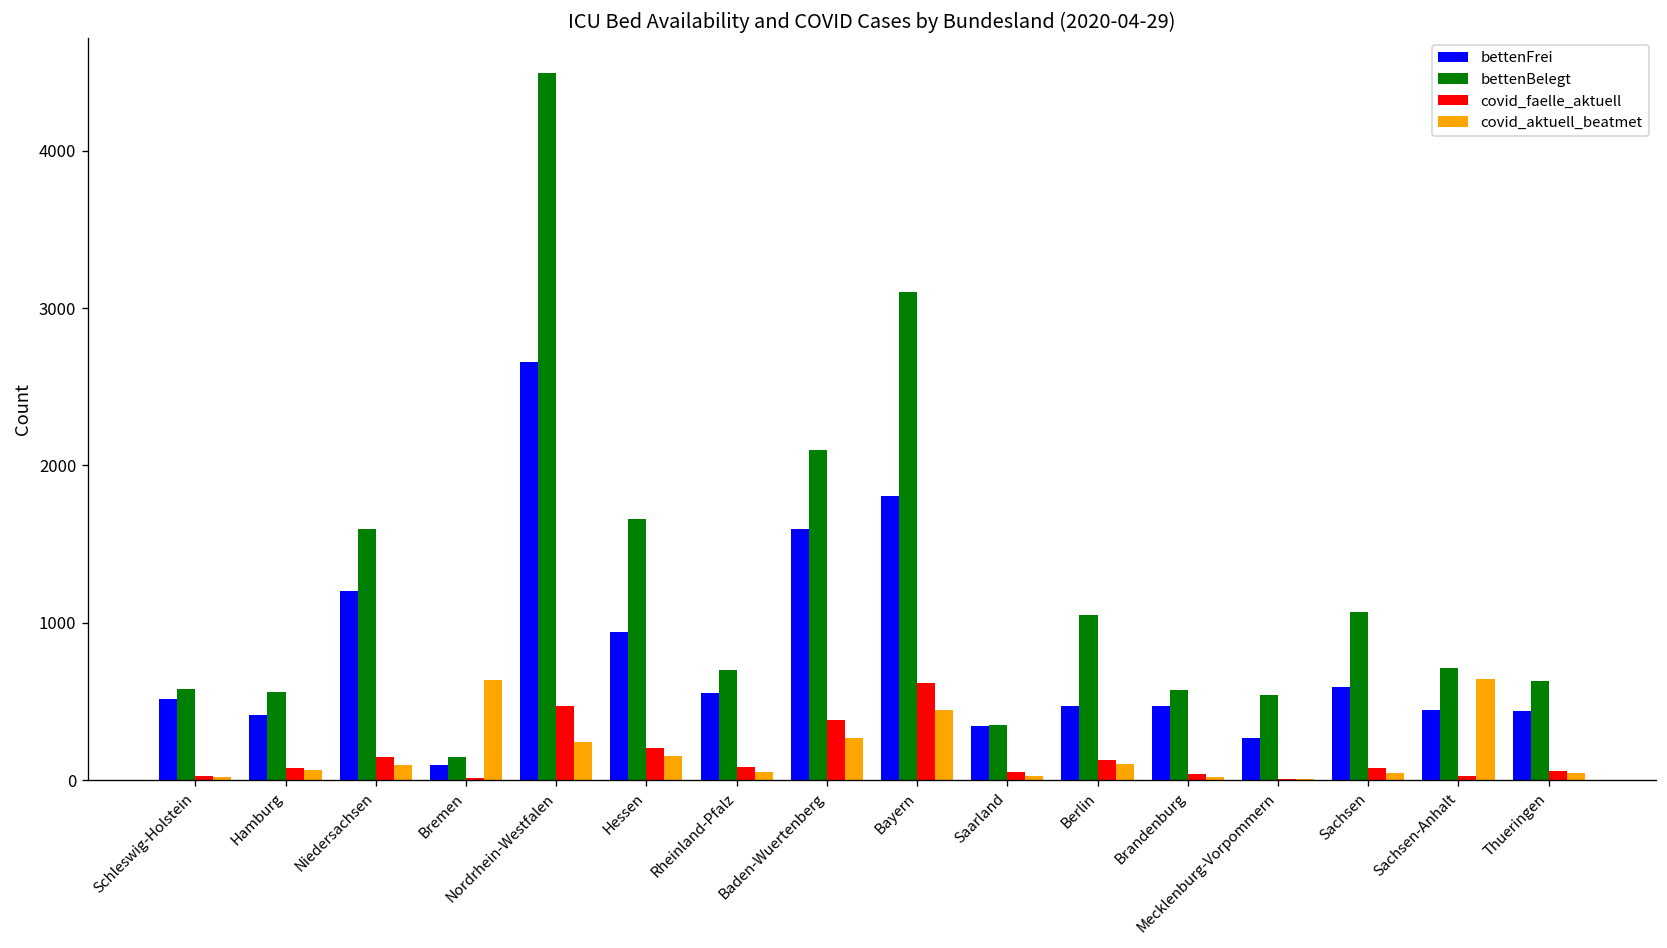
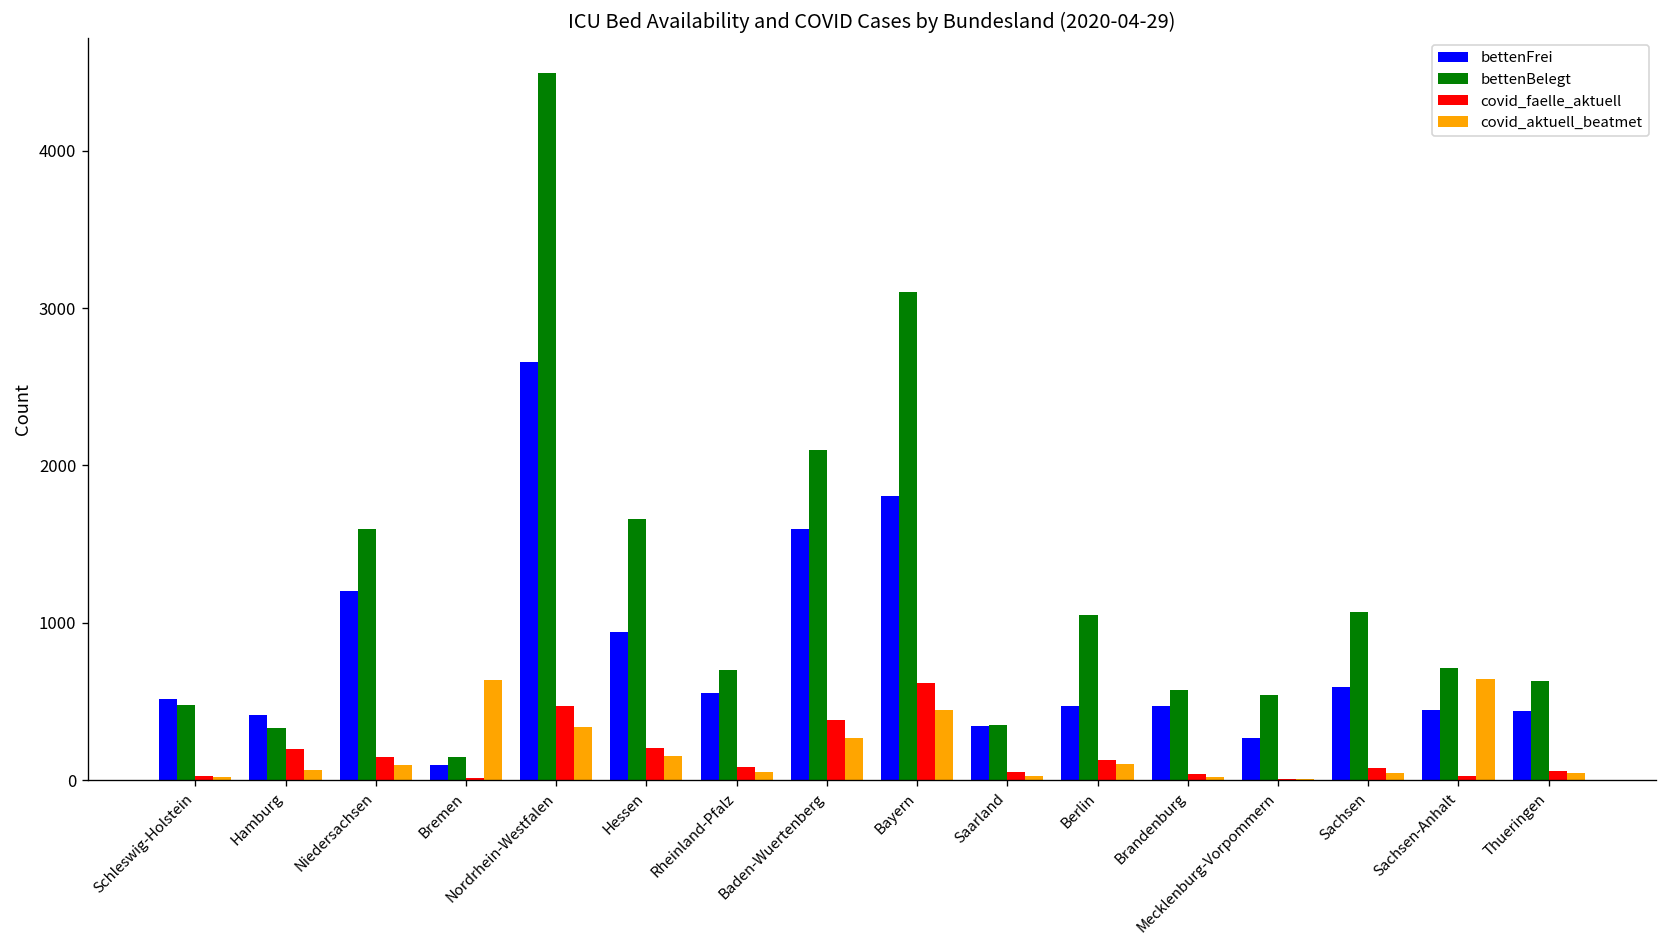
  {
    "bettenFrei": {
      "Schleswig-Holstein": 520,
      "Hamburg": 420,
      "Niedersachsen": 1210,
      "Bremen": 100,
      "Nordrhein-Westfalen": 2660,
      "Hessen": 940,
      "Rheinland-Pfalz": 550,
      "Baden-Wuertenberg": 1600,
      "Bayern": 1810,
      "Saarland": 350,
      "Berlin": 470,
      "Brandenburg": 470,
      "Mecklenburg-Vorpommern": 270,
      "Sachsen": 590,
      "Sachsen-Anhalt": 450,
      "Thueringen": 440
    },
    "bettenBelegt": {
-     "Schleswig-Holstein": 580,
-     "Hamburg": 560,
+     "Schleswig-Holstein": 480,
+     "Hamburg": 330,
      "Niedersachsen": 1590,
      "Bremen": 150,
      "Nordrhein-Westfalen": 4490,
      "Hessen": 1660,
      "Rheinland-Pfalz": 700,
      "Baden-Wuertenberg": 2100,
      "Bayern": 3100,
      "Saarland": 350,
      "Berlin": 1050,
      "Brandenburg": 580,
      "Mecklenburg-Vorpommern": 540,
      "Sachsen": 1070,
      "Sachsen-Anhalt": 710,
      "Thueringen": 630
    },
    "covid_faelle_aktuell": {
      "Schleswig-Holstein": 30,
-     "Hamburg": 80,
+     "Hamburg": 200,
      "Niedersachsen": 150,
      "Nordrhein-Westfalen": 470,
      "Hessen": 210,
      "Rheinland-Pfalz": 80,
      "Baden-Wuertenberg": 380,
      "Bayern": 620,
      "Saarland": 50,
      "Berlin": 130,
      "Brandenburg": 40,
      "Sachsen": 80,
      "Sachsen-Anhalt": 30,
      "Thueringen": 60
    },
    "covid_aktuell_beatmet": {
      "Hamburg": 70,
      "Niedersachsen": 100,
      "Bremen": 640,
-     "Nordrhein-Westfalen": 240,
+     "Nordrhein-Westfalen": 340,
      "Hessen": 150,
      "Rheinland-Pfalz": 50,
      "Baden-Wuertenberg": 270,
      "Bayern": 450,
      "Saarland": 30,
      "Berlin": 110,
      "Sachsen": 50,
      "Sachsen-Anhalt": 640,
      "Thueringen": 40
    }
  }
